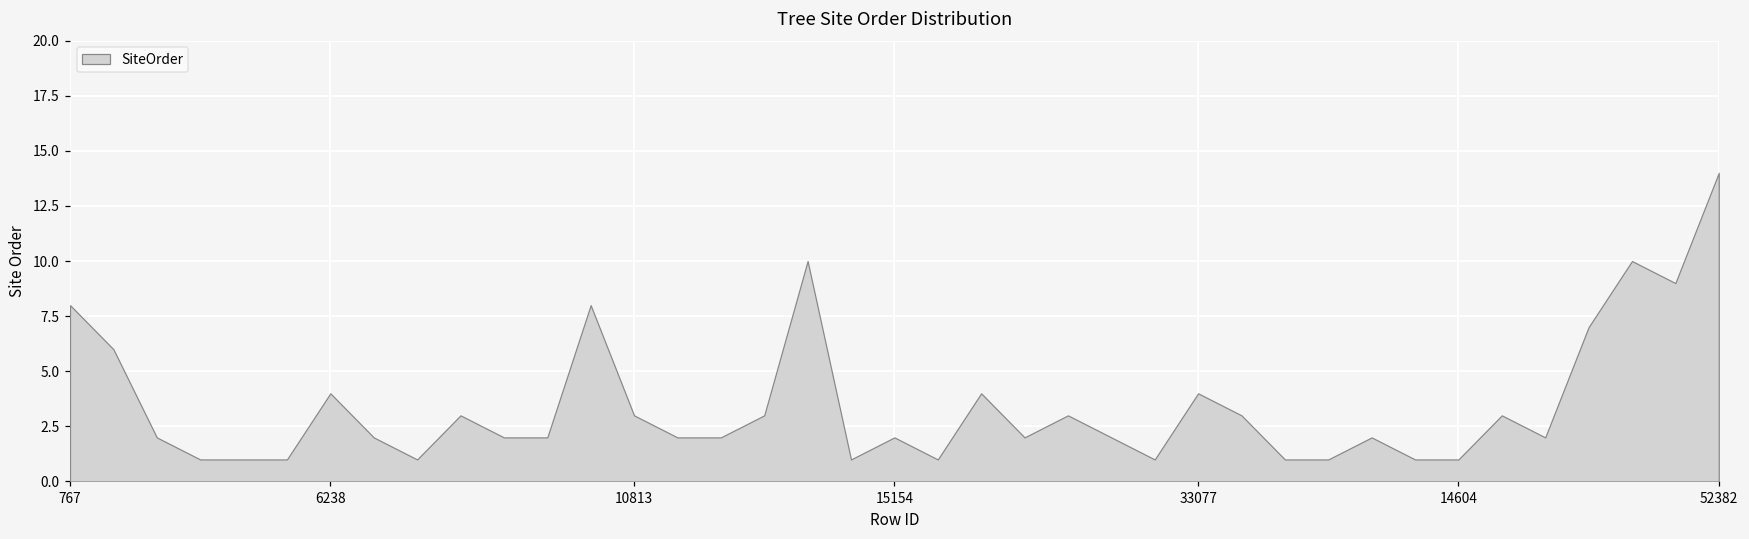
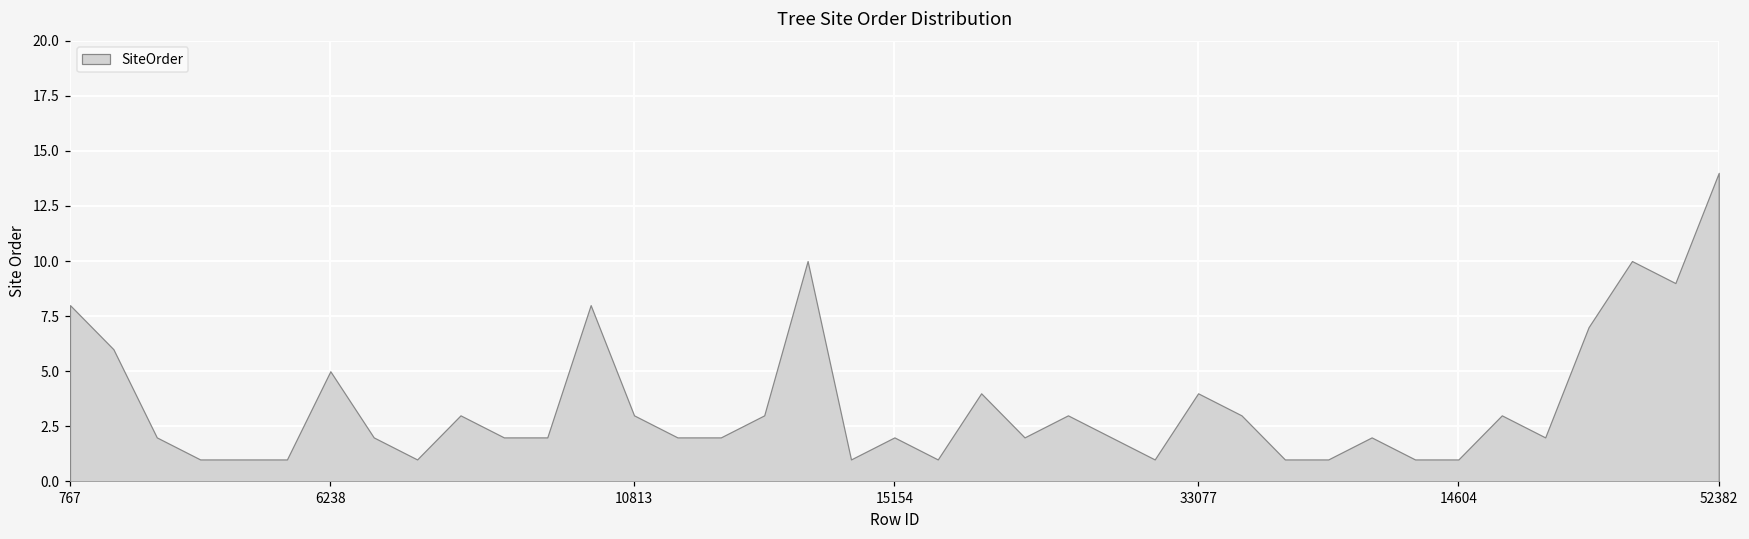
  {
    "767": 8,
-   "6238": 4,
+   "6238": 5,
    "10813": 3,
    "15154": 2,
    "33077": 4,
    "14604": 1,
    "52382": 14
  }
